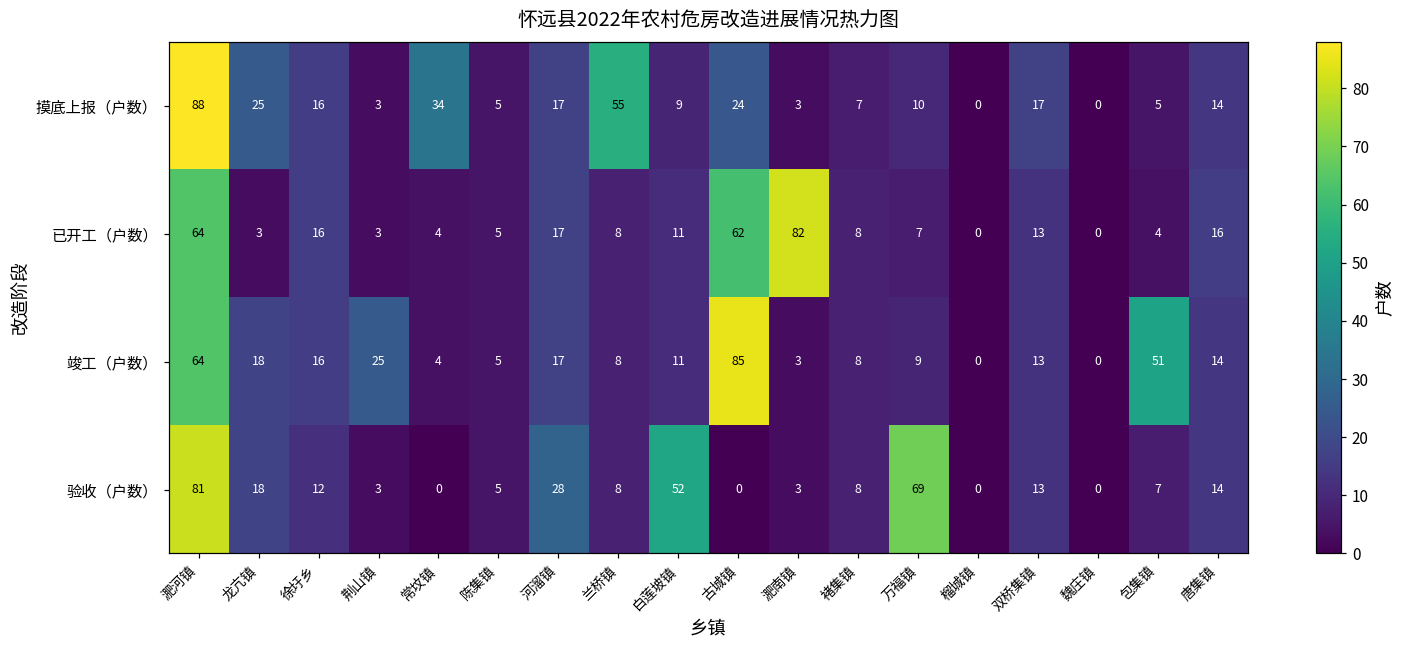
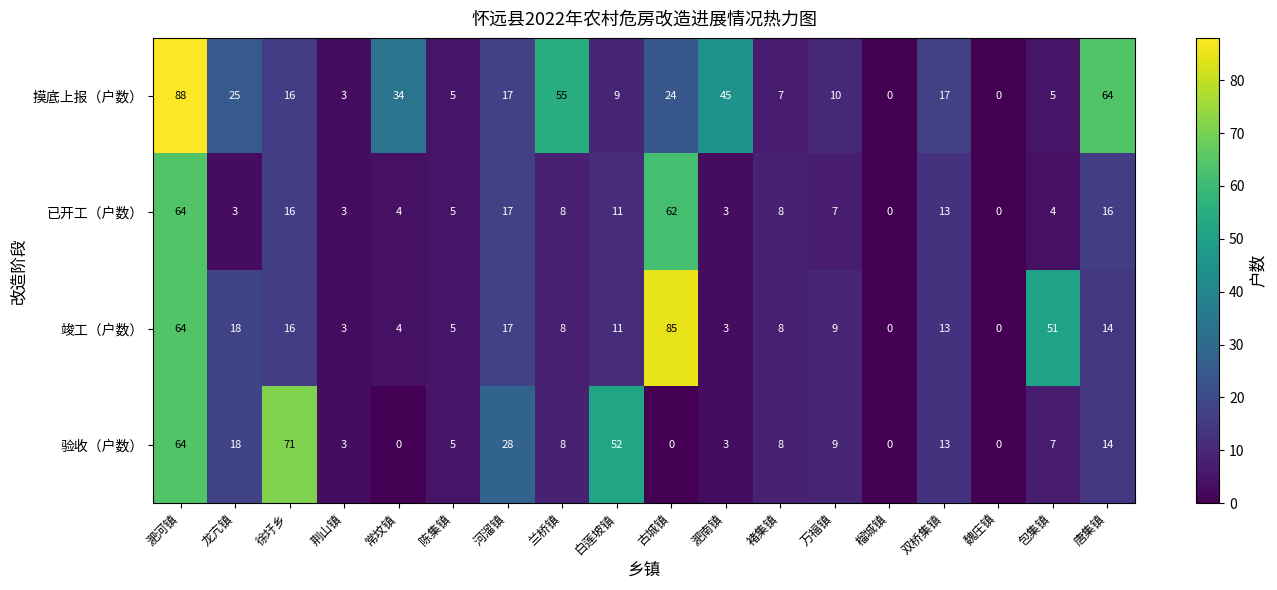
  {
    "摸底上报（户数）": {
      "淝河镇": 88,
      "龙亢镇": 25,
      "徐圩乡": 16,
      "荆山镇": 3,
      "常坟镇": 34,
      "陈集镇": 5,
      "河溜镇": 17,
      "兰桥镇": 55,
      "白莲坡镇": 9,
      "古城镇": 24,
-     "淝南镇": 3,
+     "淝南镇": 45,
      "褚集镇": 7,
      "万福镇": 10,
      "榴城镇": 0,
      "双桥集镇": 17,
      "魏庄镇": 0,
      "包集镇": 5,
-     "唐集镇": 14
+     "唐集镇": 64
    },
    "已开工（户数）": {
      "淝河镇": 64,
      "龙亢镇": 3,
      "徐圩乡": 16,
      "荆山镇": 3,
      "常坟镇": 4,
      "陈集镇": 5,
      "河溜镇": 17,
      "兰桥镇": 8,
      "白莲坡镇": 11,
      "古城镇": 62,
-     "淝南镇": 82,
+     "淝南镇": 3,
      "褚集镇": 8,
      "万福镇": 7,
      "榴城镇": 0,
      "双桥集镇": 13,
      "魏庄镇": 0,
      "包集镇": 4,
      "唐集镇": 16
    },
    "竣工（户数）": {
      "淝河镇": 64,
      "龙亢镇": 18,
      "徐圩乡": 16,
-     "荆山镇": 25,
+     "荆山镇": 3,
      "常坟镇": 4,
      "陈集镇": 5,
      "河溜镇": 17,
      "兰桥镇": 8,
      "白莲坡镇": 11,
      "古城镇": 85,
      "淝南镇": 3,
      "褚集镇": 8,
      "万福镇": 9,
      "榴城镇": 0,
      "双桥集镇": 13,
      "魏庄镇": 0,
      "包集镇": 51,
      "唐集镇": 14
    },
    "验收（户数）": {
-     "淝河镇": 81,
+     "淝河镇": 64,
      "龙亢镇": 18,
-     "徐圩乡": 12,
+     "徐圩乡": 71,
      "荆山镇": 3,
      "常坟镇": 0,
      "陈集镇": 5,
      "河溜镇": 28,
      "兰桥镇": 8,
      "白莲坡镇": 52,
      "古城镇": 0,
      "淝南镇": 3,
      "褚集镇": 8,
-     "万福镇": 69,
+     "万福镇": 9,
      "榴城镇": 0,
      "双桥集镇": 13,
      "魏庄镇": 0,
      "包集镇": 7,
      "唐集镇": 14
    }
  }
